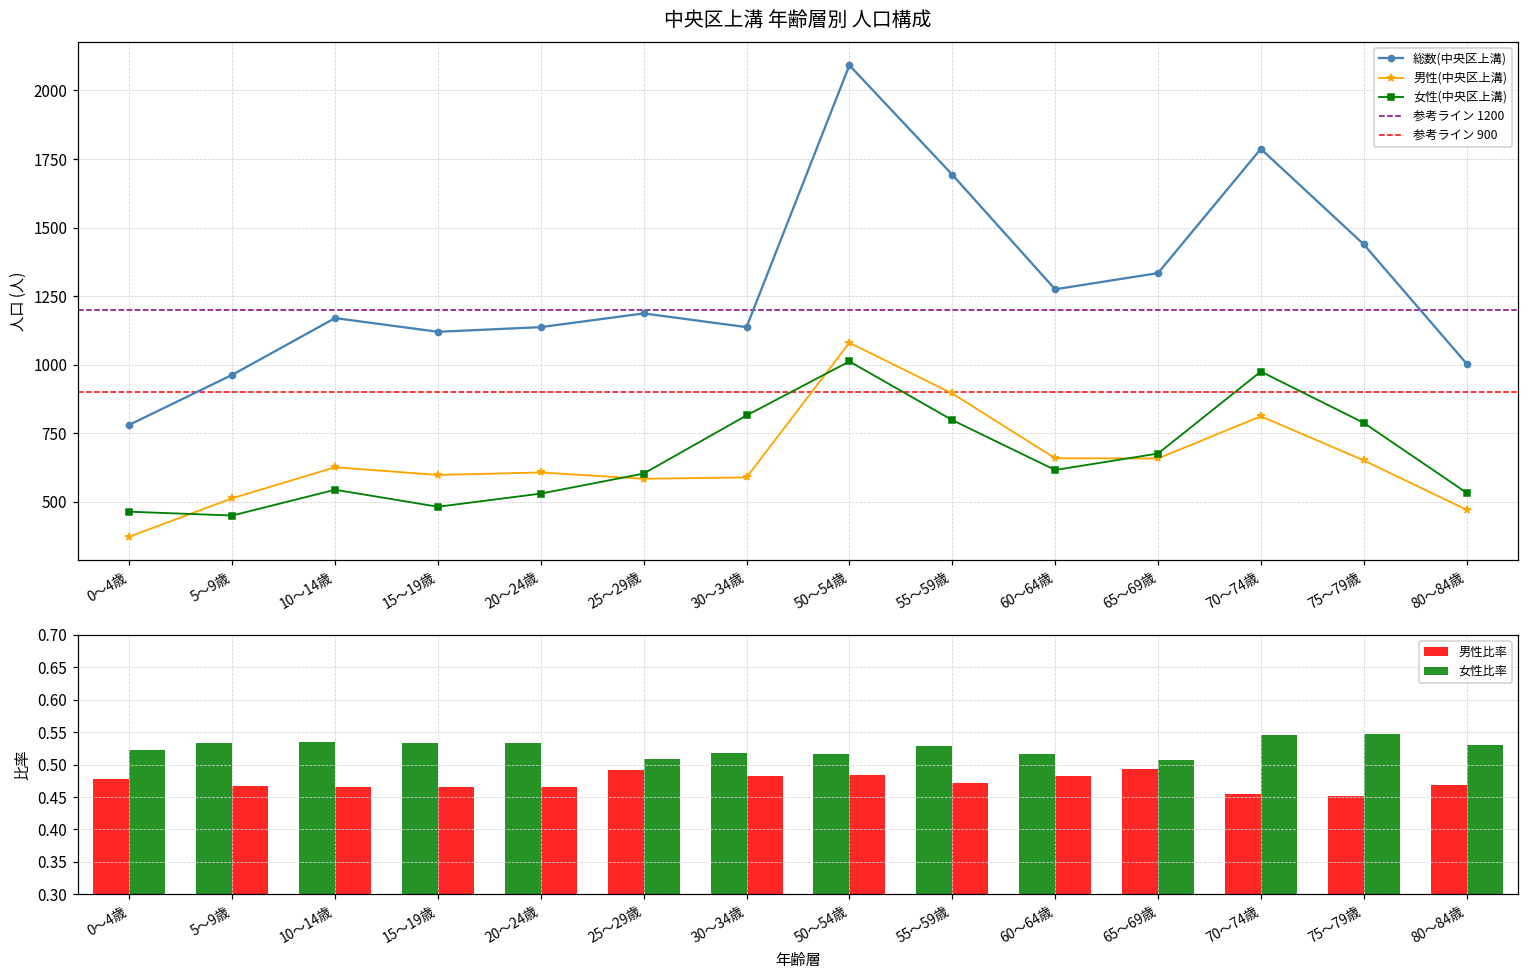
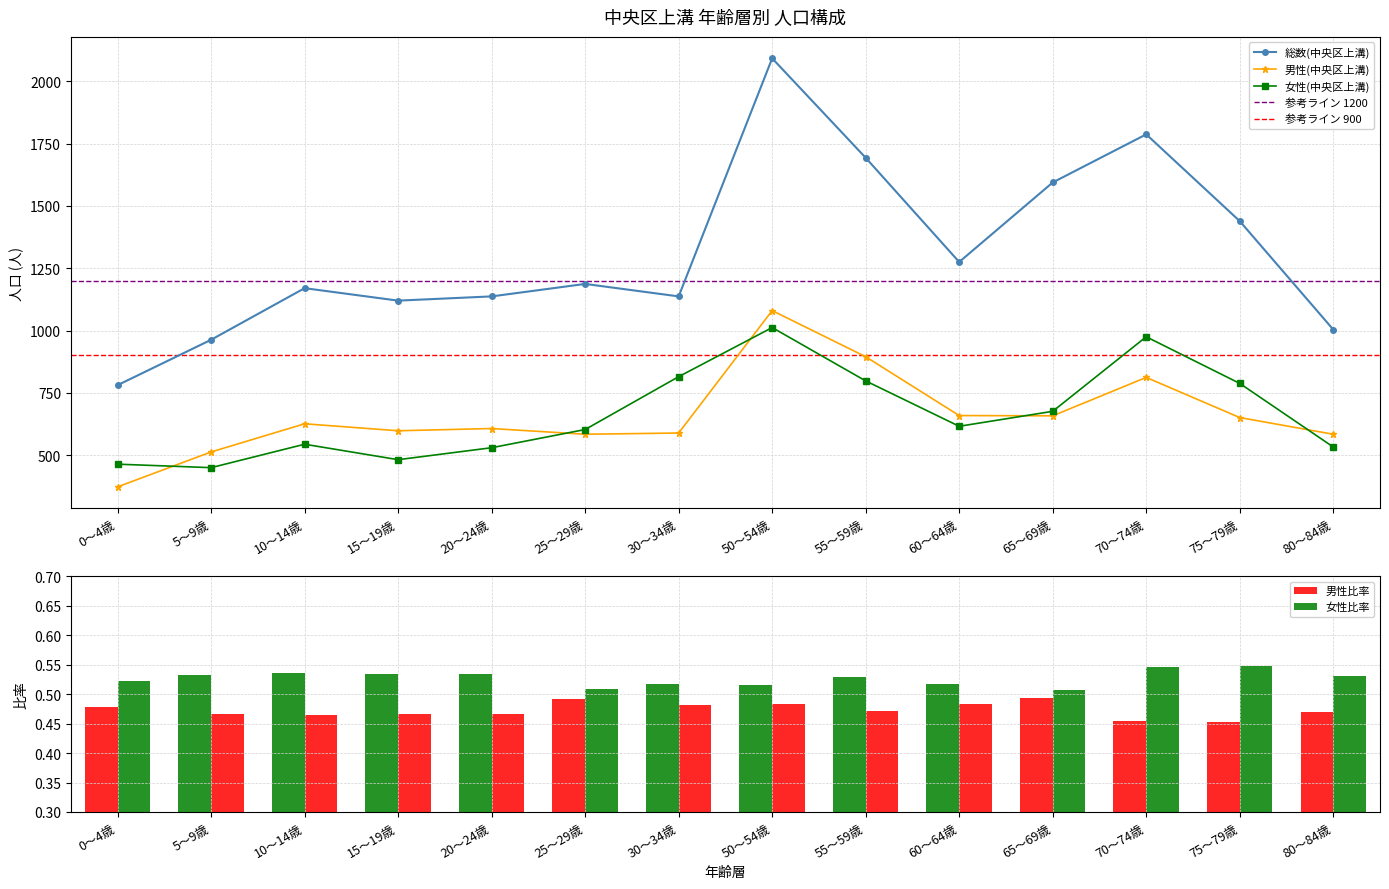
  {
    "中央区上溝 年齢層別 人口構成": {
      "総数(中央区上溝)": {
        "0～4歳": 780,
        "5～9歳": 960,
        "10～14歳": 1170,
        "15～19歳": 1120,
        "20～24歳": 1140,
        "25～29歳": 1190,
        "30～34歳": 1140,
        "50～54歳": 2090,
        "55～59歳": 1690,
        "60～64歳": 1280,
-       "65～69歳": 1330,
+       "65～69歳": 1590,
        "70～74歳": 1790,
        "75～79歳": 1440,
        "80～84歳": 1000
      },
      "男性(中央区上溝)": {
        "0～4歳": 370,
        "5～9歳": 510,
        "10～14歳": 630,
        "15～19歳": 600,
        "20～24歳": 610,
        "25～29歳": 580,
        "30～34歳": 590,
        "50～54歳": 1080,
        "55～59歳": 900,
        "60～64歳": 660,
        "65～69歳": 660,
        "70～74歳": 810,
        "75～79歳": 650,
-       "80～84歳": 470
+       "80～84歳": 580
      },
      "女性(中央区上溝)": {
        "0～4歳": 460,
        "5～9歳": 450,
        "10～14歳": 540,
        "15～19歳": 480,
        "20～24歳": 530,
        "25～29歳": 600,
        "30～34歳": 820,
        "50～54歳": 1010,
        "55～59歳": 800,
        "60～64歳": 620,
        "65～69歳": 680,
        "70～74歳": 980,
        "75～79歳": 790,
        "80～84歳": 530
      }
    }
  }
